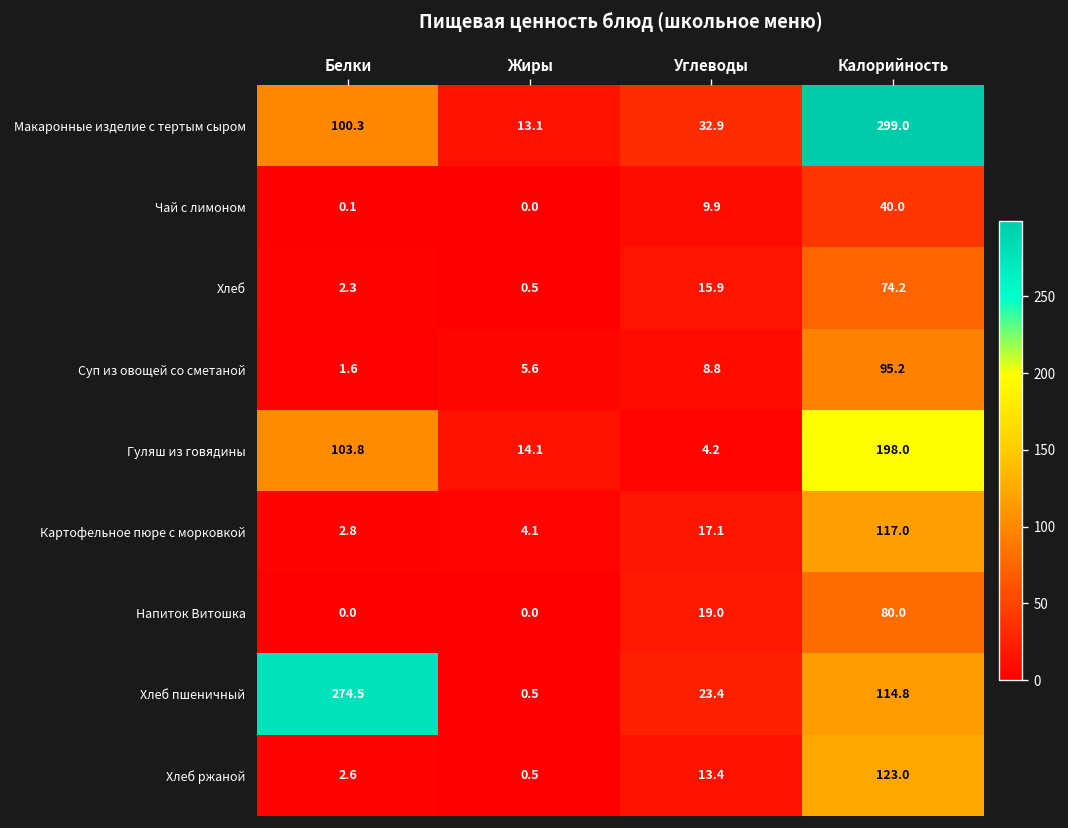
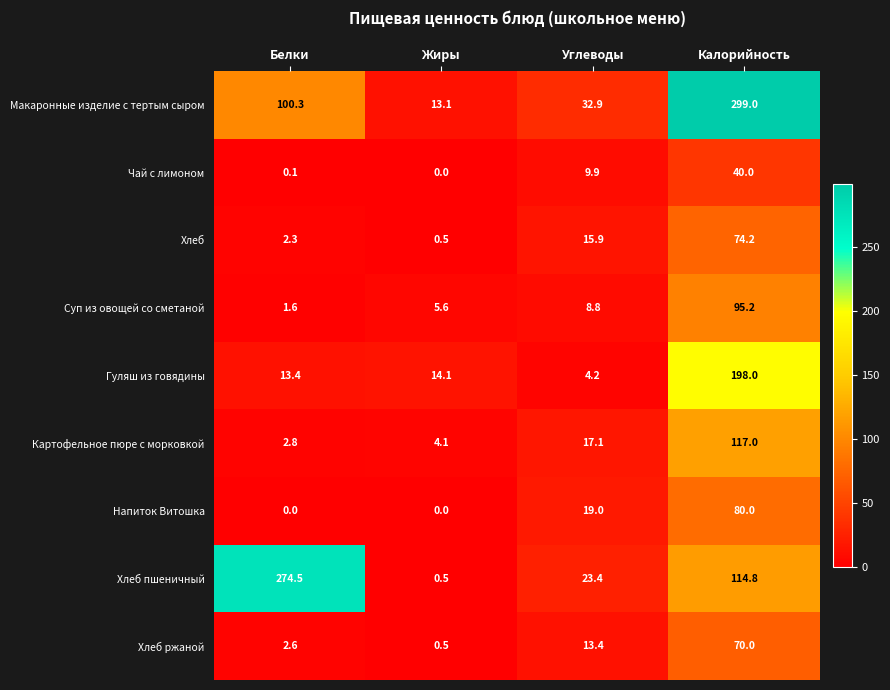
  {
    "Макаронные изделие с тертым сыром": {
      "Белки": 100.3,
      "Жиры": 13.1,
      "Углеводы": 32.9,
      "Калорийность": 299.0
    },
    "Чай с лимоном": {
      "Белки": 0.1,
      "Жиры": 0.0,
      "Углеводы": 9.9,
      "Калорийность": 40.0
    },
    "Хлеб": {
      "Белки": 2.3,
      "Жиры": 0.5,
      "Углеводы": 15.9,
      "Калорийность": 74.2
    },
    "Суп из овощей со сметаной": {
      "Белки": 1.6,
      "Жиры": 5.6,
      "Углеводы": 8.8,
      "Калорийность": 95.2
    },
    "Гуляш из говядины": {
-     "Белки": 103.8,
+     "Белки": 13.4,
      "Жиры": 14.1,
      "Углеводы": 4.2,
      "Калорийность": 198.0
    },
    "Картофельное пюре с морковкой": {
      "Белки": 2.8,
      "Жиры": 4.1,
      "Углеводы": 17.1,
      "Калорийность": 117.0
    },
    "Напиток Витошка": {
      "Белки": 0.0,
      "Жиры": 0.0,
      "Углеводы": 19.0,
      "Калорийность": 80.0
    },
    "Хлеб пшеничный": {
      "Белки": 274.5,
      "Жиры": 0.5,
      "Углеводы": 23.4,
      "Калорийность": 114.8
    },
    "Хлеб ржаной": {
      "Белки": 2.6,
      "Жиры": 0.5,
      "Углеводы": 13.4,
-     "Калорийность": 123.0
+     "Калорийность": 70.0
    }
  }
